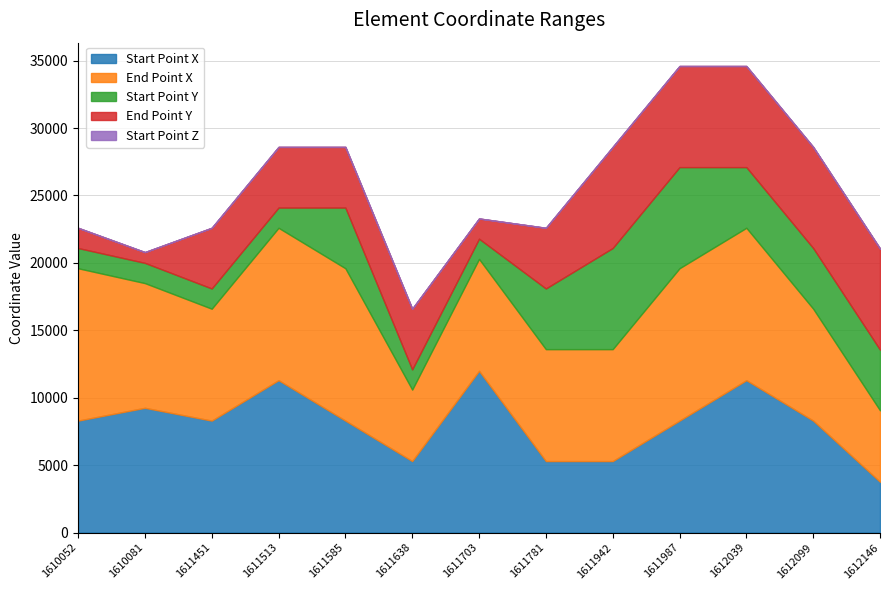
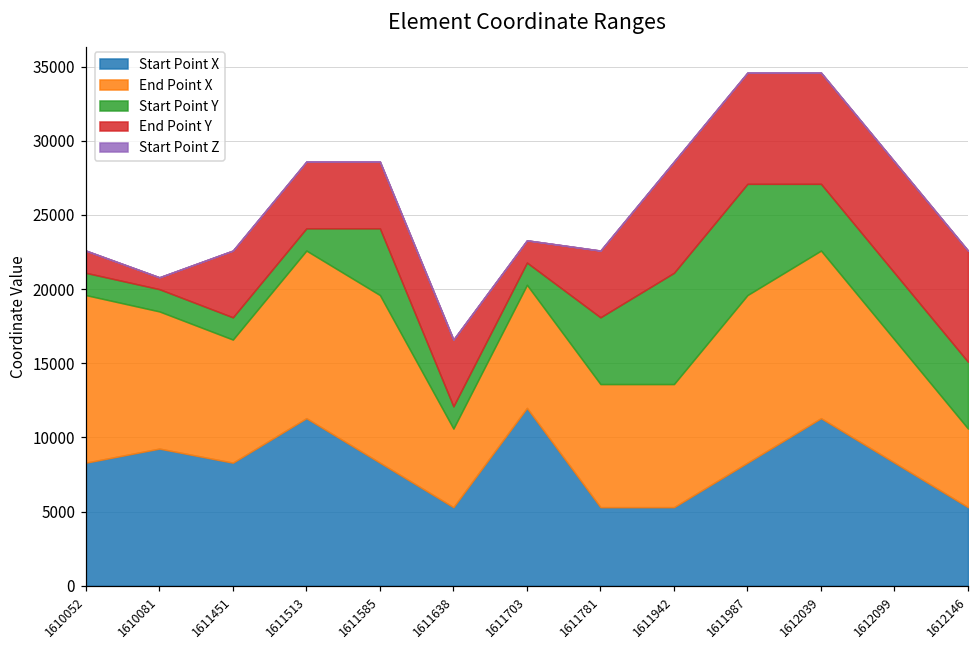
  {
    "Start Point X": {
      "1610052": 8300,
      "1610081": 9200,
      "1611451": 8300,
      "1611513": 11300,
      "1611585": 8300,
      "1611638": 5300,
      "1611703": 12000,
      "1611781": 5300,
      "1611942": 5300,
      "1611987": 8300,
      "1612039": 11300,
      "1612099": 8300,
-     "1612146": 3800
+     "1612146": 5300
    },
    "End Point X": {
      "1610052": 11300,
      "1610081": 9200,
      "1611451": 8300,
      "1611513": 11300,
      "1611585": 11300,
      "1611638": 5300,
      "1611703": 8300,
      "1611781": 8300,
      "1611942": 8300,
      "1611987": 11300,
      "1612039": 11300,
      "1612099": 8300,
      "1612146": 5300
    },
    "Start Point Y": {
      "1610052": 1500,
      "1610081": 1500,
      "1611451": 1500,
      "1611513": 1500,
      "1611585": 4500,
      "1611638": 1500,
      "1611703": 1500,
      "1611781": 4500,
      "1611942": 7500,
      "1611987": 7500,
      "1612039": 4500,
      "1612099": 4500,
      "1612146": 4500
    }
  }
